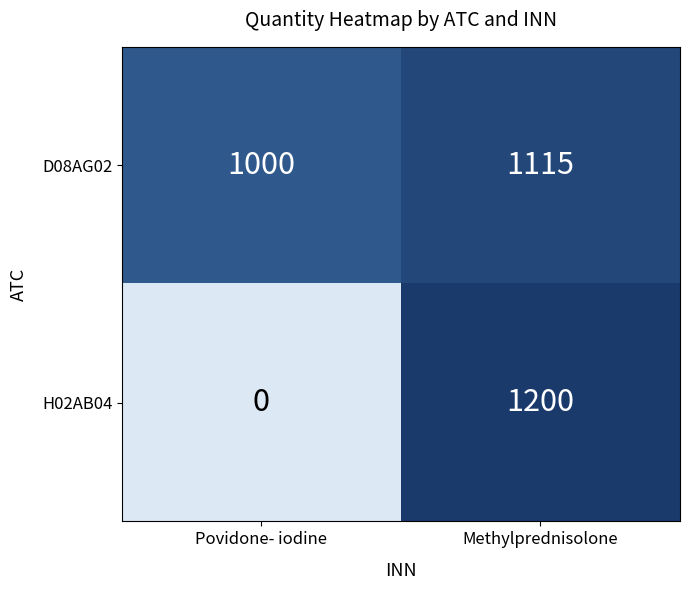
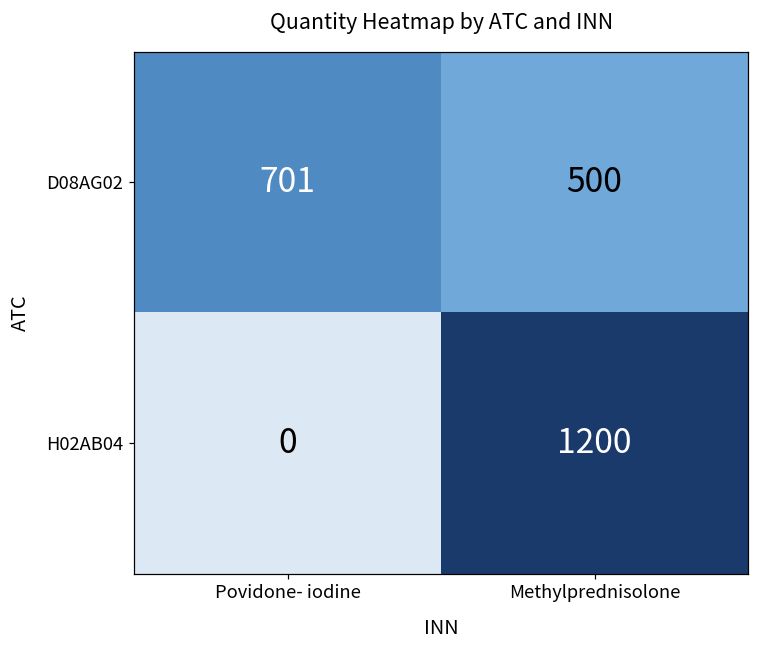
  {
    "D08AG02": {
-     "Povidone- iodine": 1000,
-     "Methylprednisolone": 1115
+     "Povidone- iodine": 701,
+     "Methylprednisolone": 500
    },
    "H02AB04": {
      "Povidone- iodine": 0,
      "Methylprednisolone": 1200
    }
  }
